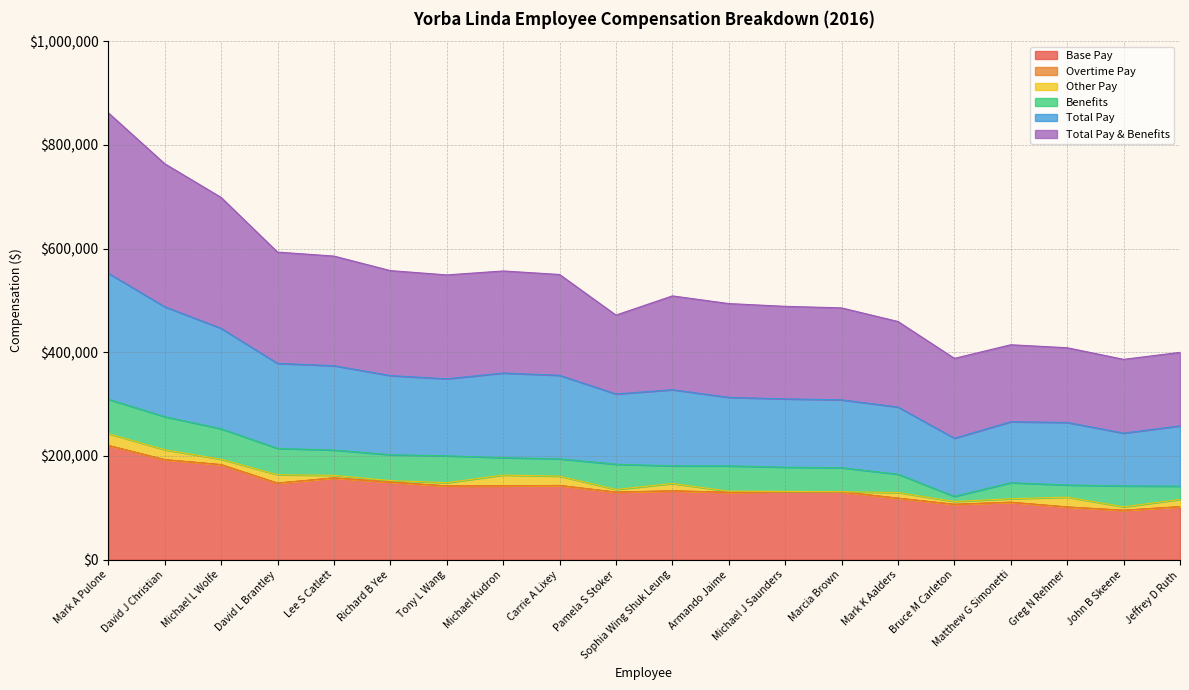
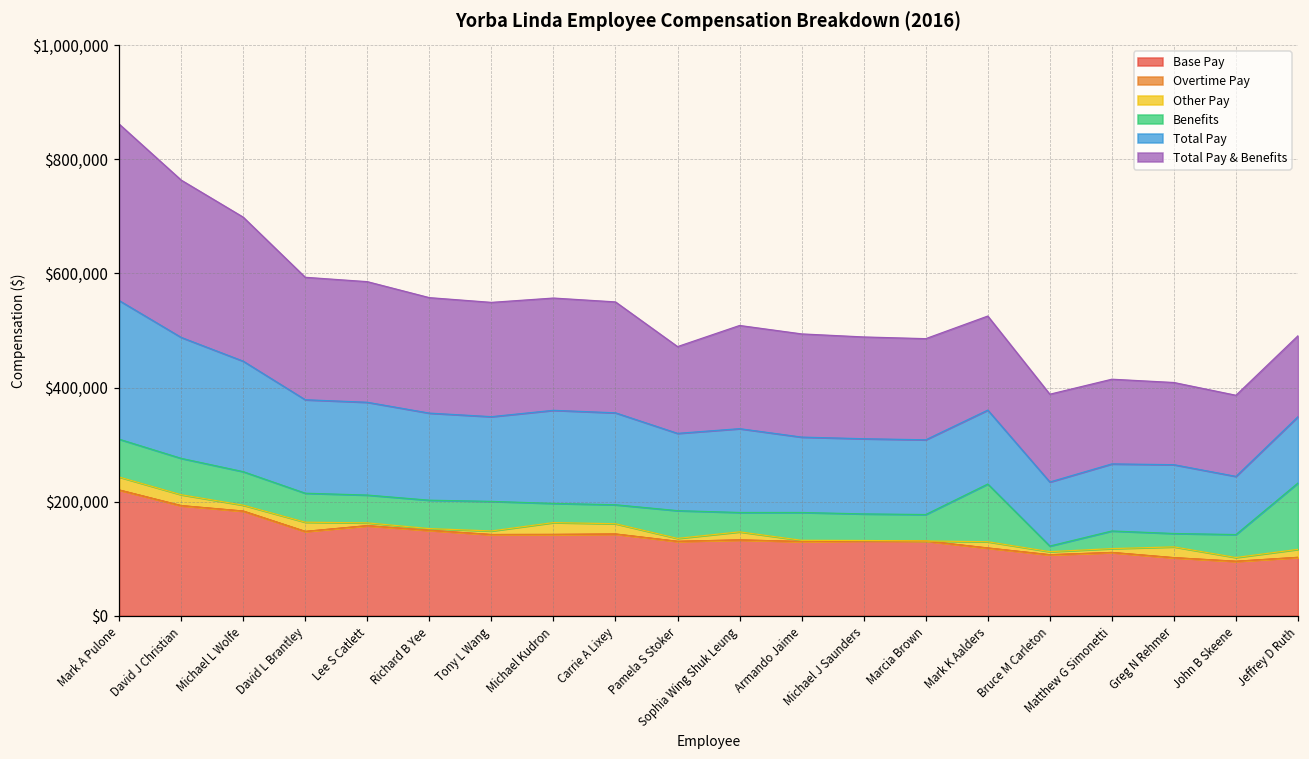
  {
    "Overtime Pay": {
      "Mark A Pulone": "$220,000",
      "David J Christian": "$190,000",
      "Michael L Wolfe": "$180,000",
      "David L Brantley": "$150,000",
      "Tony L Wang": "$140,000",
      "Michael Kudron": "$140,000",
      "Carrie A Lixey": "$140,000",
      "Pamela S Stoker": "$130,000",
      "Sophia Wing Shuk Leung": "$130,000",
      "Mark K Aalders": "$120,000",
      "Bruce M Carleton": "$110,000",
      "Matthew G Simonetti": "$110,000",
      "Greg N Rehmer": "$100,000",
      "John B Skeene": "$100,000",
      "Jeffrey D Ruth": "$100,000"
    },
    "Other Pay": {
      "Mark A Pulone": "$240,000",
      "David J Christian": "$210,000",
      "Michael L Wolfe": "$190,000",
      "David L Brantley": "$160,000",
      "Tony L Wang": "$150,000",
      "Michael Kudron": "$160,000",
      "Carrie A Lixey": "$160,000",
      "Pamela S Stoker": "$140,000",
      "Sophia Wing Shuk Leung": "$150,000",
      "Mark K Aalders": "$130,000",
      "Bruce M Carleton": "$110,000",
      "Matthew G Simonetti": "$120,000",
      "Greg N Rehmer": "$120,000",
      "John B Skeene": "$100,000",
      "Jeffrey D Ruth": "$120,000"
    },
    "Benefits": {
      "Mark A Pulone": "$70,000",
      "David J Christian": "$60,000",
      "Michael L Wolfe": "$60,000",
      "David L Brantley": "$50,000",
      "Lee S Catlett": "$50,000",
      "Richard B Yee": "$50,000",
      "Tony L Wang": "$50,000",
      "Michael Kudron": "$30,000",
      "Carrie A Lixey": "$30,000",
      "Pamela S Stoker": "$50,000",
      "Sophia Wing Shuk Leung": "$30,000",
      "Armando Jaime": "$50,000",
      "Michael J Saunders": "$50,000",
      "Marcia Brown": "$50,000",
-     "Mark K Aalders": "$40,000",
+     "Mark K Aalders": "$100,000",
      "Bruce M Carleton": "$10,000",
      "Matthew G Simonetti": "$30,000",
      "Greg N Rehmer": "$20,000",
      "John B Skeene": "$40,000",
-     "Jeffrey D Ruth": "$30,000"
+     "Jeffrey D Ruth": "$120,000"
    },
    "Total Pay": {
      "Mark A Pulone": "$240,000",
      "David J Christian": "$210,000",
      "Michael L Wolfe": "$190,000",
      "David L Brantley": "$160,000",
      "Lee S Catlett": "$160,000",
      "Richard B Yee": "$150,000",
      "Tony L Wang": "$150,000",
      "Michael Kudron": "$160,000",
      "Carrie A Lixey": "$160,000",
      "Pamela S Stoker": "$140,000",
      "Sophia Wing Shuk Leung": "$150,000",
      "Armando Jaime": "$130,000",
      "Michael J Saunders": "$130,000",
      "Marcia Brown": "$130,000",
      "Mark K Aalders": "$130,000",
      "Bruce M Carleton": "$110,000",
      "Matthew G Simonetti": "$120,000",
      "Greg N Rehmer": "$120,000",
      "John B Skeene": "$100,000",
      "Jeffrey D Ruth": "$120,000"
    },
    "Total Pay & Benefits": {
      "Mark A Pulone": "$310,000",
      "David J Christian": "$280,000",
      "Michael L Wolfe": "$250,000",
      "David L Brantley": "$210,000",
      "Lee S Catlett": "$210,000",
      "Richard B Yee": "$200,000",
      "Tony L Wang": "$200,000",
      "Michael Kudron": "$200,000",
      "Carrie A Lixey": "$190,000",
      "Pamela S Stoker": "$150,000",
      "Sophia Wing Shuk Leung": "$180,000",
      "Armando Jaime": "$180,000",
      "Michael J Saunders": "$180,000",
      "Marcia Brown": "$180,000",
      "Mark K Aalders": "$160,000",
      "Bruce M Carleton": "$150,000",
      "Matthew G Simonetti": "$150,000",
      "Greg N Rehmer": "$140,000",
      "John B Skeene": "$140,000",
      "Jeffrey D Ruth": "$140,000"
    }
  }
